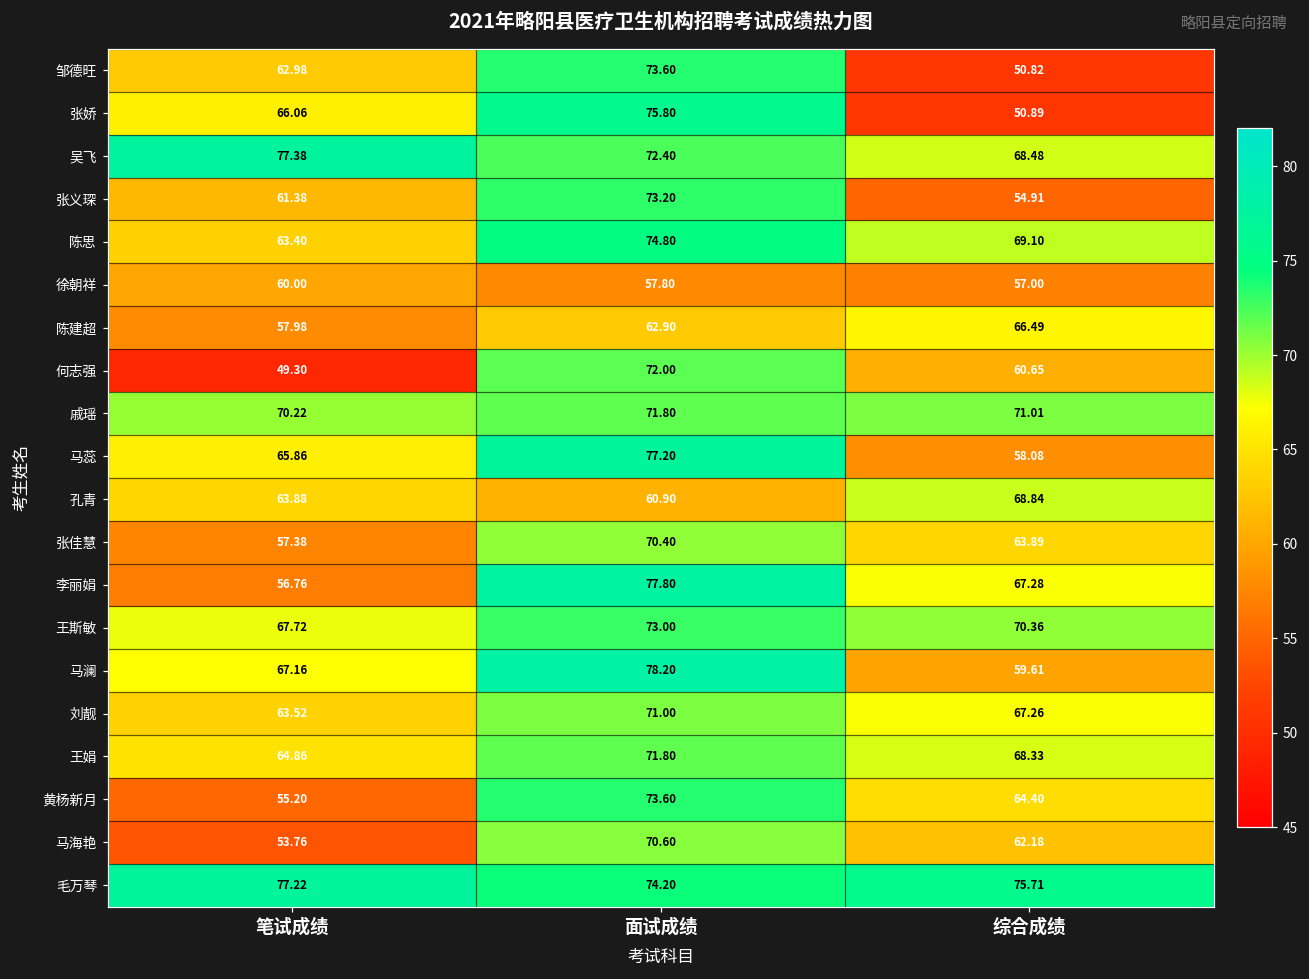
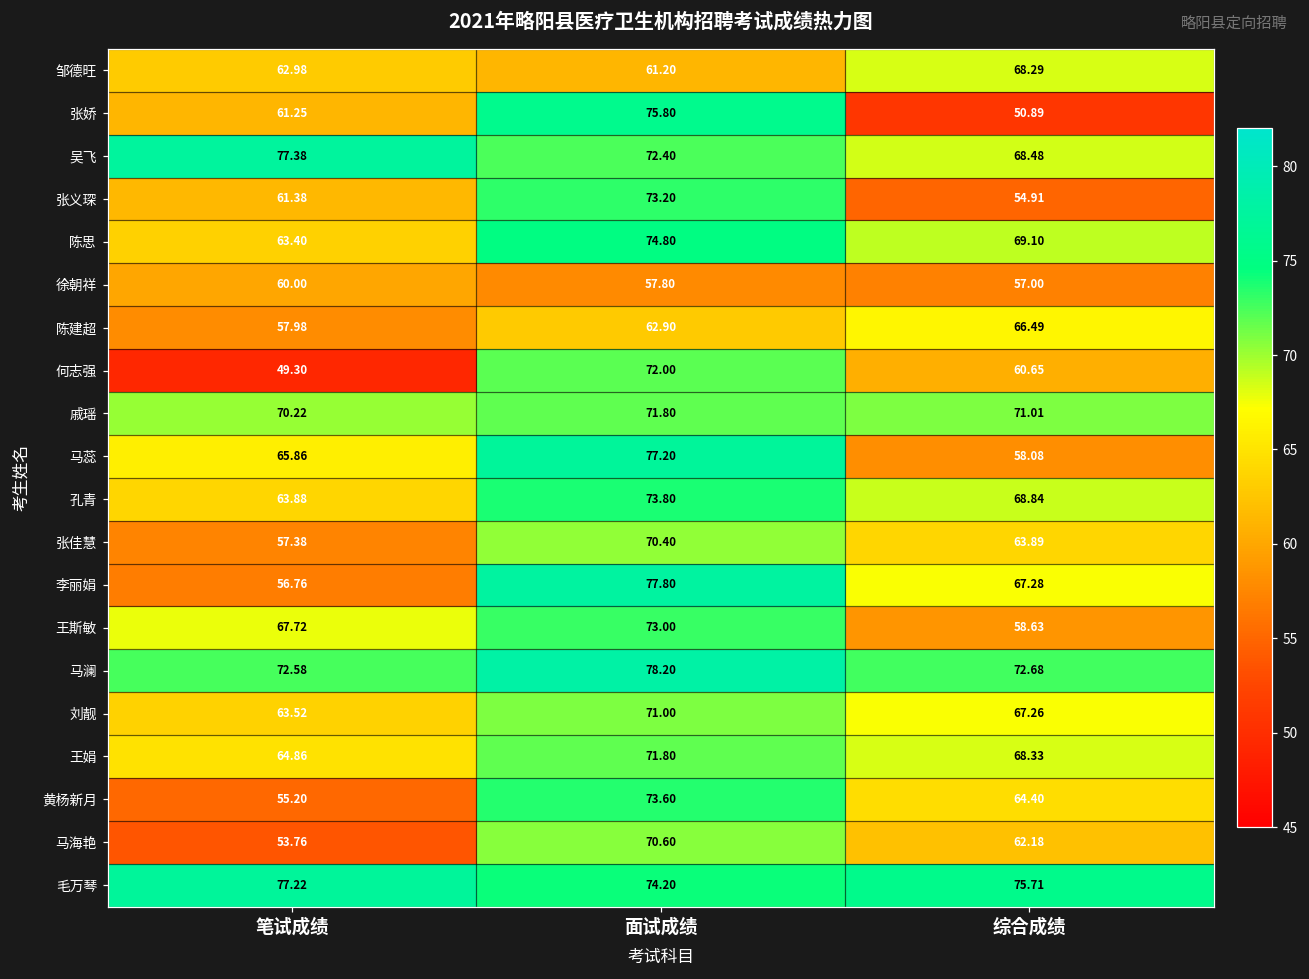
  {
    "邹德旺": {
      "笔试成绩": 62.98,
-     "面试成绩": 73.60,
-     "综合成绩": 50.82
+     "面试成绩": 61.20,
+     "综合成绩": 68.29
    },
    "张娇": {
-     "笔试成绩": 66.06,
+     "笔试成绩": 61.25,
      "面试成绩": 75.80,
      "综合成绩": 50.89
    },
    "吴飞": {
      "笔试成绩": 77.38,
      "面试成绩": 72.40,
      "综合成绩": 68.48
    },
    "张义琛": {
      "笔试成绩": 61.38,
      "面试成绩": 73.20,
      "综合成绩": 54.91
    },
    "陈思": {
      "笔试成绩": 63.40,
      "面试成绩": 74.80,
      "综合成绩": 69.10
    },
    "徐朝祥": {
      "笔试成绩": 60.00,
      "面试成绩": 57.80,
      "综合成绩": 57.00
    },
    "陈建超": {
      "笔试成绩": 57.98,
      "面试成绩": 62.90,
      "综合成绩": 66.49
    },
    "何志强": {
      "笔试成绩": 49.30,
      "面试成绩": 72.00,
      "综合成绩": 60.65
    },
    "戚瑶": {
      "笔试成绩": 70.22,
      "面试成绩": 71.80,
      "综合成绩": 71.01
    },
    "马蕊": {
      "笔试成绩": 65.86,
      "面试成绩": 77.20,
      "综合成绩": 58.08
    },
    "孔青": {
      "笔试成绩": 63.88,
-     "面试成绩": 60.90,
+     "面试成绩": 73.80,
      "综合成绩": 68.84
    },
    "张佳慧": {
      "笔试成绩": 57.38,
      "面试成绩": 70.40,
      "综合成绩": 63.89
    },
    "李丽娟": {
      "笔试成绩": 56.76,
      "面试成绩": 77.80,
      "综合成绩": 67.28
    },
    "王斯敏": {
      "笔试成绩": 67.72,
      "面试成绩": 73.00,
-     "综合成绩": 70.36
+     "综合成绩": 58.63
    },
    "马澜": {
-     "笔试成绩": 67.16,
+     "笔试成绩": 72.58,
      "面试成绩": 78.20,
-     "综合成绩": 59.61
+     "综合成绩": 72.68
    },
    "刘靓": {
      "笔试成绩": 63.52,
      "面试成绩": 71.00,
      "综合成绩": 67.26
    },
    "王娟": {
      "笔试成绩": 64.86,
      "面试成绩": 71.80,
      "综合成绩": 68.33
    },
    "黄杨新月": {
      "笔试成绩": 55.20,
      "面试成绩": 73.60,
      "综合成绩": 64.40
    },
    "马海艳": {
      "笔试成绩": 53.76,
      "面试成绩": 70.60,
      "综合成绩": 62.18
    },
    "毛万琴": {
      "笔试成绩": 77.22,
      "面试成绩": 74.20,
      "综合成绩": 75.71
    }
  }
